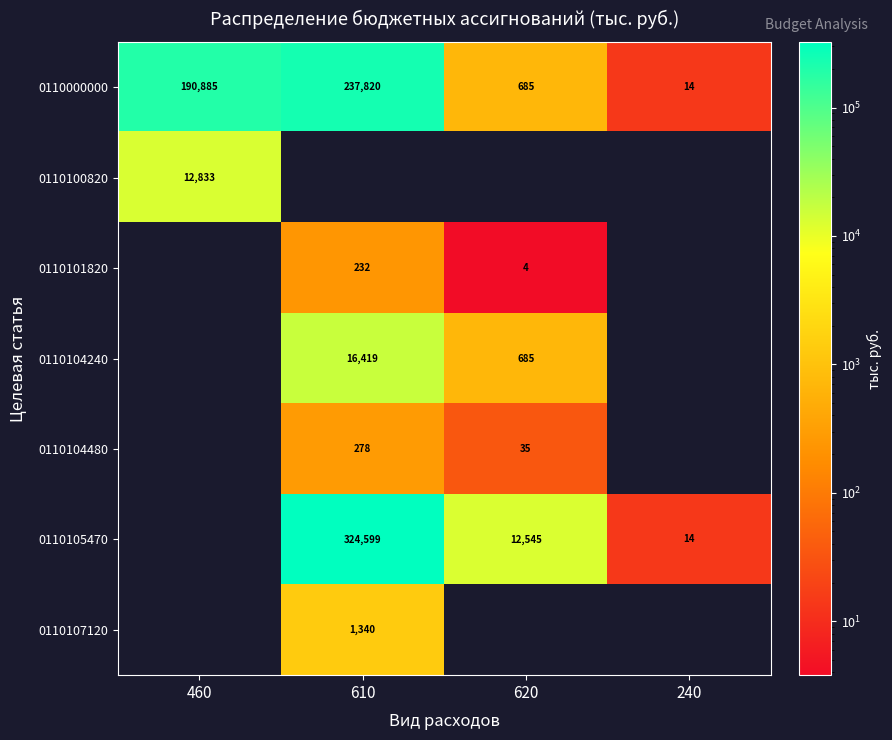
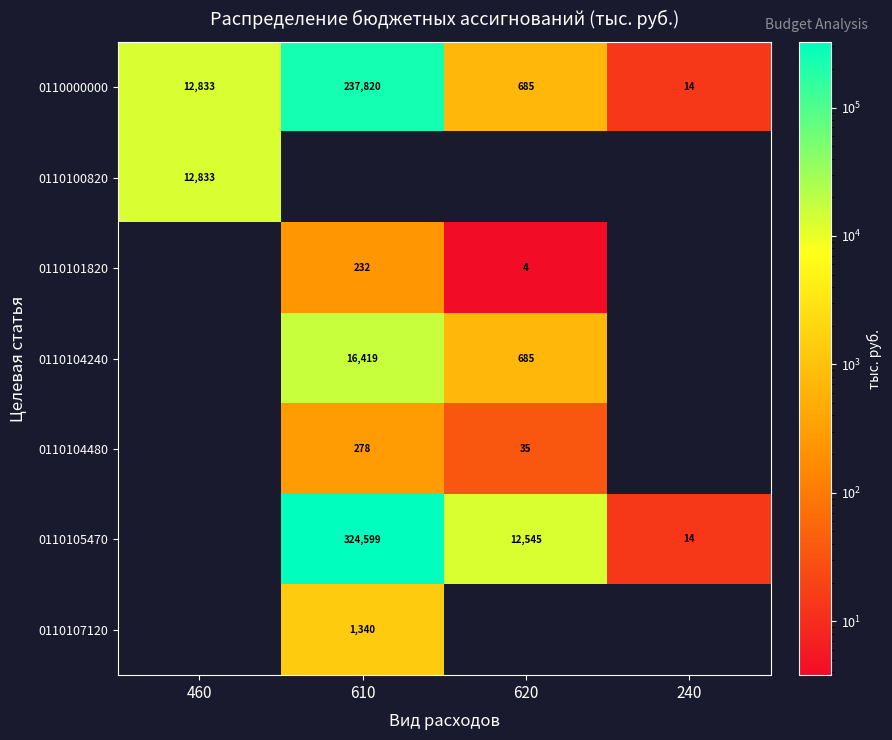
  {
    "0110000000": {
-     "460": "190,885",
+     "460": "12,833",
      "610": "237,820",
      "620": "685",
      "240": "14"
    },
    "0110100820": {
      "460": "12,833"
    },
    "0110101820": {
      "610": "232",
      "620": "4"
    },
    "0110104240": {
      "610": "16,419",
      "620": "685"
    },
    "0110104480": {
      "610": "278",
      "620": "35"
    },
    "0110105470": {
      "610": "324,599",
      "620": "12,545",
      "240": "14"
    },
    "0110107120": {
      "610": "1,340"
    }
  }
